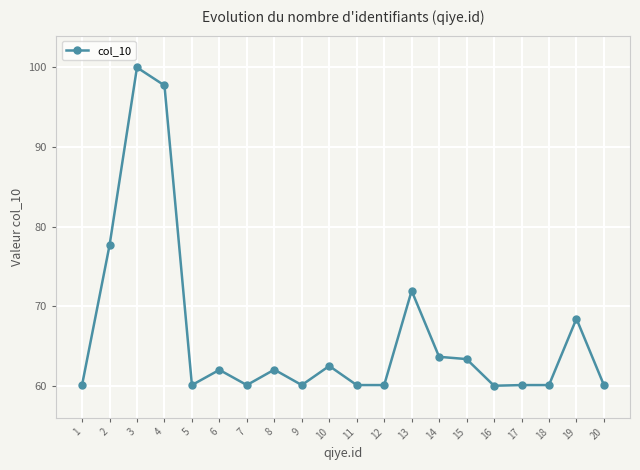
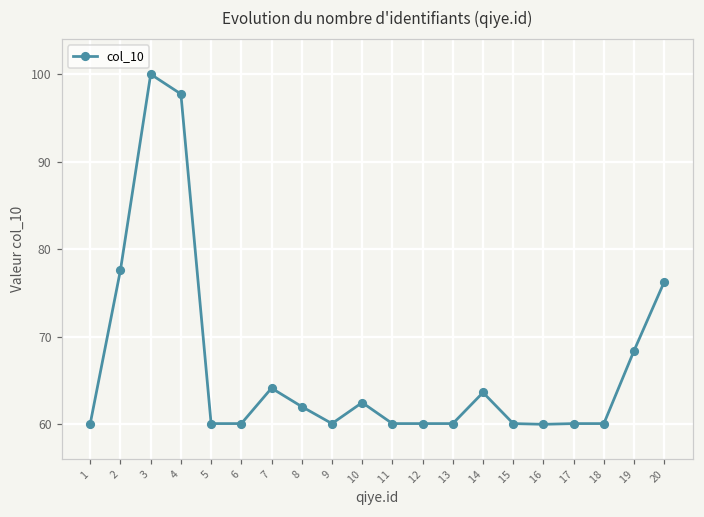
  {
    "1": 60,
    "2": 78,
    "3": 100,
    "4": 98,
    "5": 60,
-   "6": 62,
-   "7": 60,
+   "6": 60,
+   "7": 64,
    "8": 62,
    "9": 60,
    "10": 62,
    "11": 60,
    "12": 60,
-   "13": 72,
+   "13": 60,
    "14": 64,
-   "15": 63,
+   "15": 60,
    "16": 60,
    "17": 60,
    "18": 60,
    "19": 68,
-   "20": 60
+   "20": 76
  }
